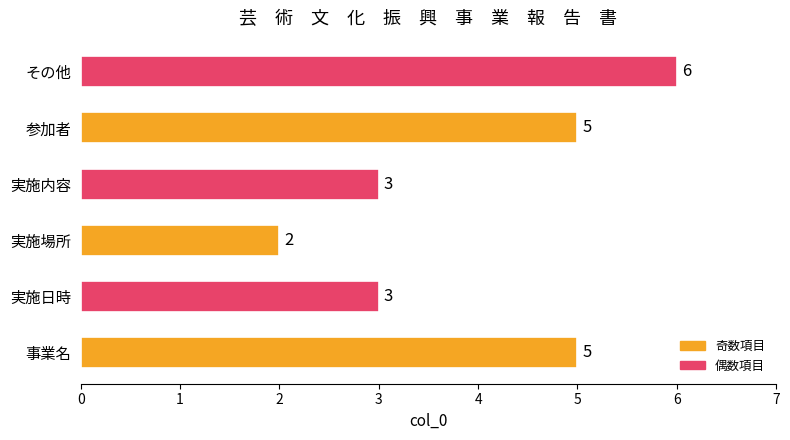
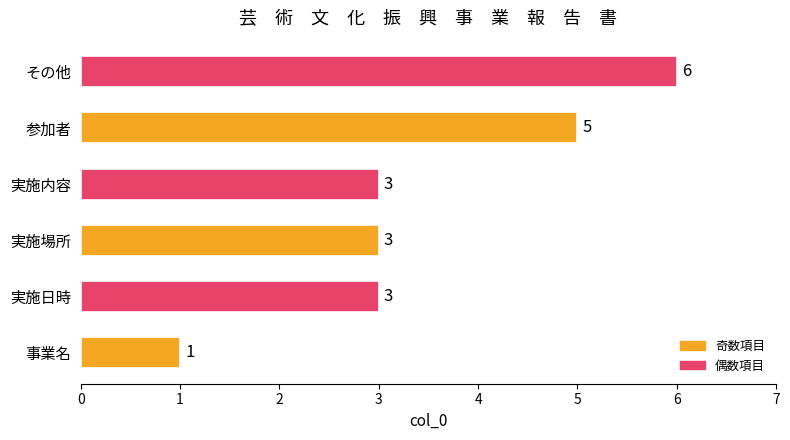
  {
    "その他": 6,
    "参加者": 5,
    "実施内容": 3,
-   "実施場所": 2,
+   "実施場所": 3,
    "実施日時": 3,
-   "事業名": 5
+   "事業名": 1
  }
